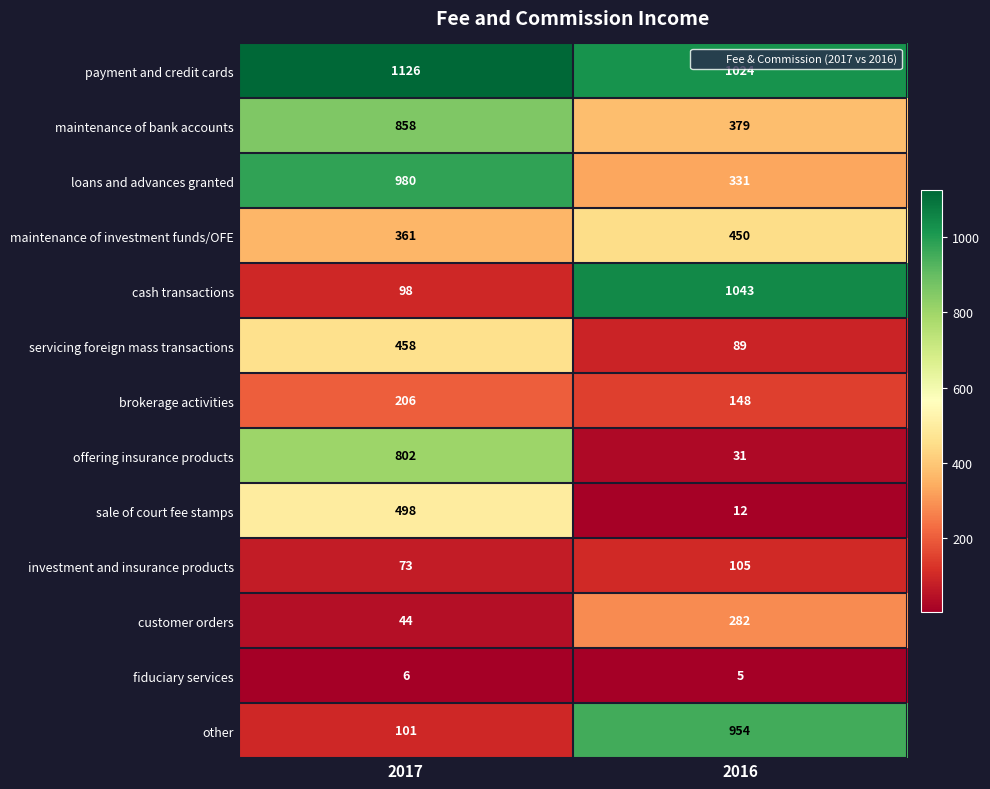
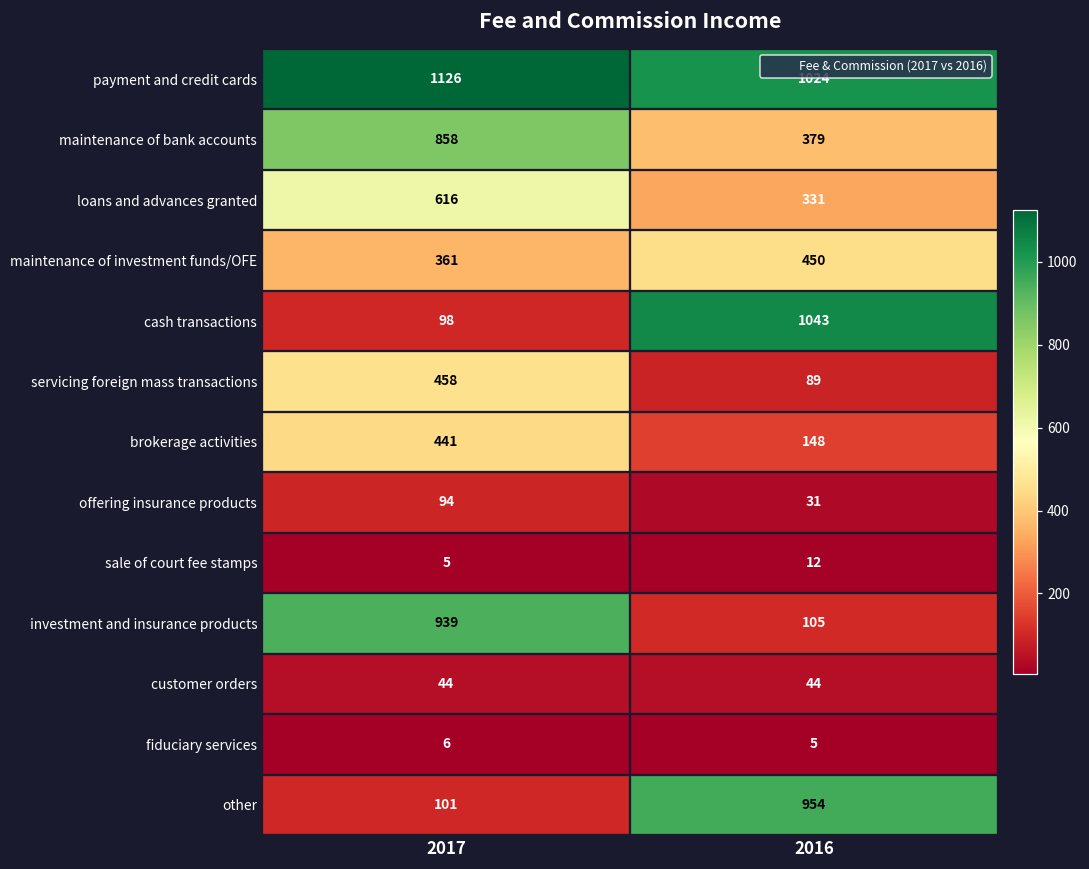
  {
    "payment and credit cards": {
      "2017": 1126
    },
    "maintenance of bank accounts": {
      "2017": 858,
      "2016": 379
    },
    "loans and advances granted": {
-     "2017": 980,
+     "2017": 616,
      "2016": 331
    },
    "maintenance of investment funds/OFE": {
      "2017": 361,
      "2016": 450
    },
    "cash transactions": {
      "2017": 98,
      "2016": 1043
    },
    "servicing foreign mass transactions": {
      "2017": 458,
      "2016": 89
    },
    "brokerage activities": {
-     "2017": 206,
+     "2017": 441,
      "2016": 148
    },
    "offering insurance products": {
-     "2017": 802,
+     "2017": 94,
      "2016": 31
    },
    "sale of court fee stamps": {
-     "2017": 498,
+     "2017": 5,
      "2016": 12
    },
    "investment and insurance products": {
-     "2017": 73,
+     "2017": 939,
      "2016": 105
    },
    "customer orders": {
      "2017": 44,
-     "2016": 282
+     "2016": 44
    },
    "fiduciary services": {
      "2017": 6,
      "2016": 5
    },
    "other": {
      "2017": 101,
      "2016": 954
    }
  }
